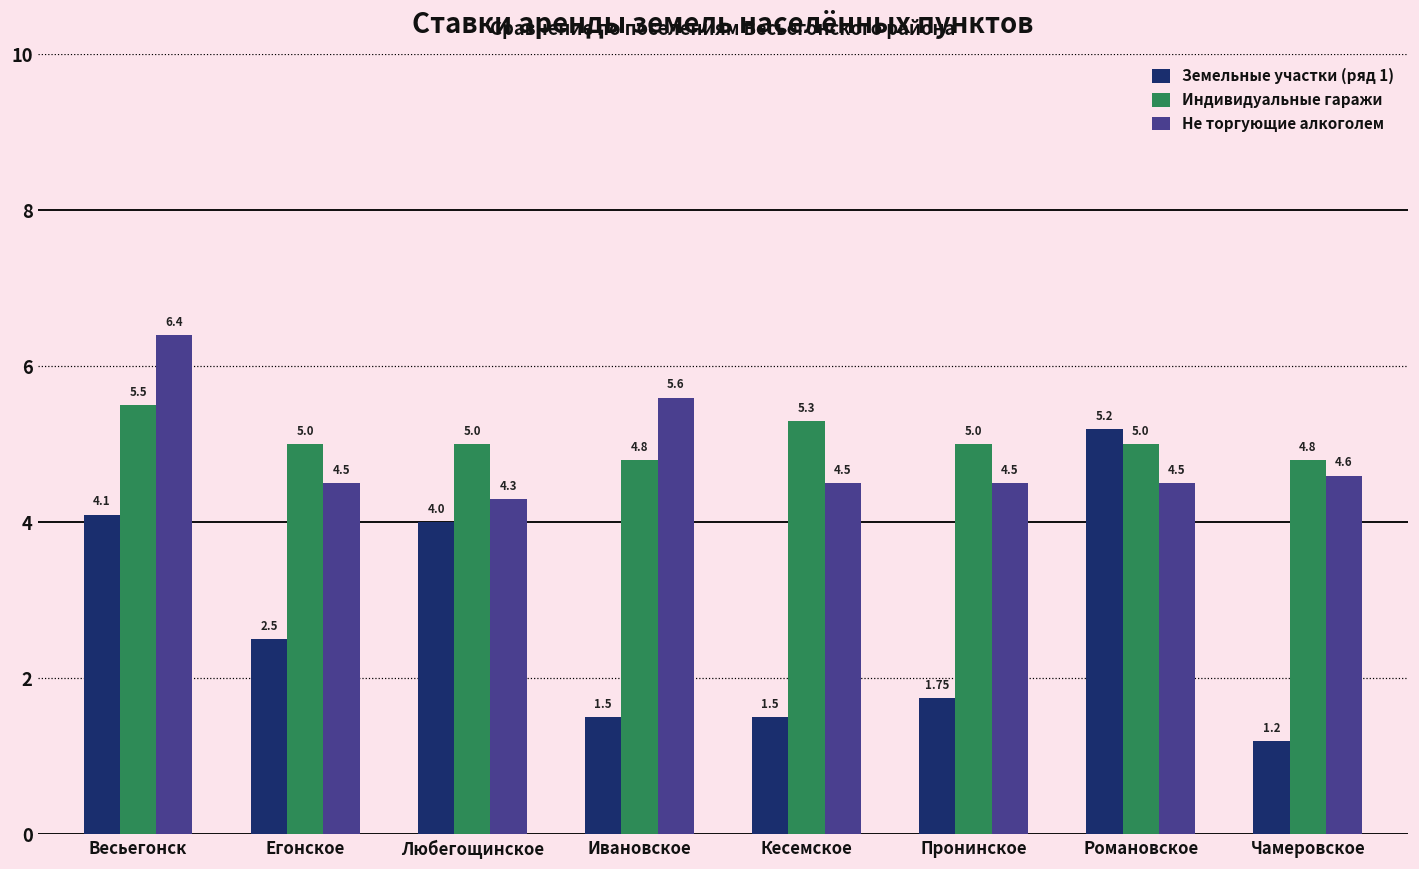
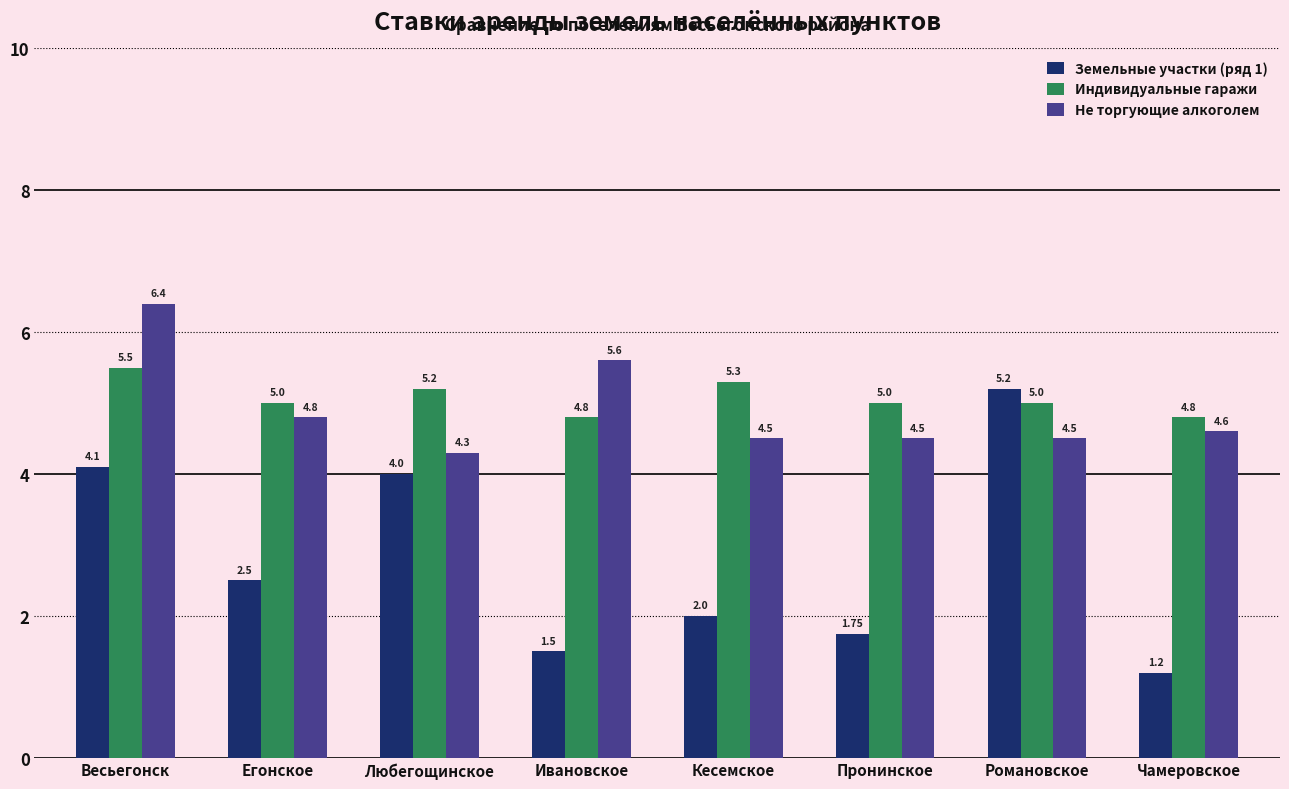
  {
    "Земельные участки (ряд 1)": {
      "Весьегонск": 4.1,
      "Егонское": 2.5,
      "Любегощинское": 4.0,
      "Ивановское": 1.5,
-     "Кесемское": 1.5,
+     "Кесемское": 2.0,
      "Пронинское": 1.75,
      "Романовское": 5.2,
      "Чамеровское": 1.2
    },
    "Индивидуальные гаражи": {
      "Весьегонск": 5.5,
      "Егонское": 5.0,
-     "Любегощинское": 5.0,
+     "Любегощинское": 5.2,
      "Ивановское": 4.8,
      "Кесемское": 5.3,
      "Пронинское": 5.0,
      "Романовское": 5.0,
      "Чамеровское": 4.8
    },
    "Не торгующие алкоголем": {
      "Весьегонск": 6.4,
-     "Егонское": 4.5,
+     "Егонское": 4.8,
      "Любегощинское": 4.3,
      "Ивановское": 5.6,
      "Кесемское": 4.5,
      "Пронинское": 4.5,
      "Романовское": 4.5,
      "Чамеровское": 4.6
    }
  }
